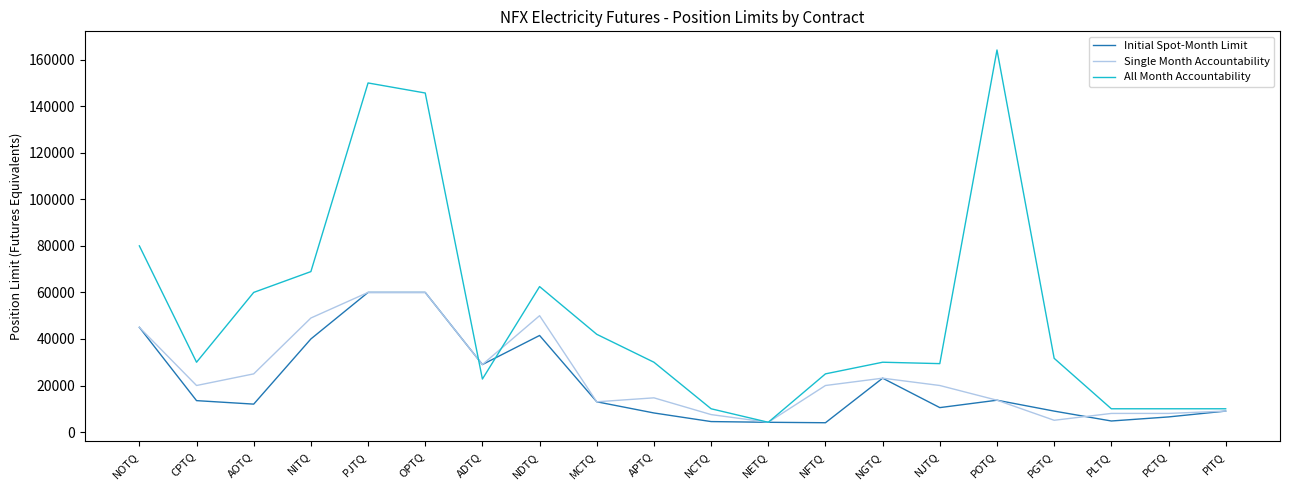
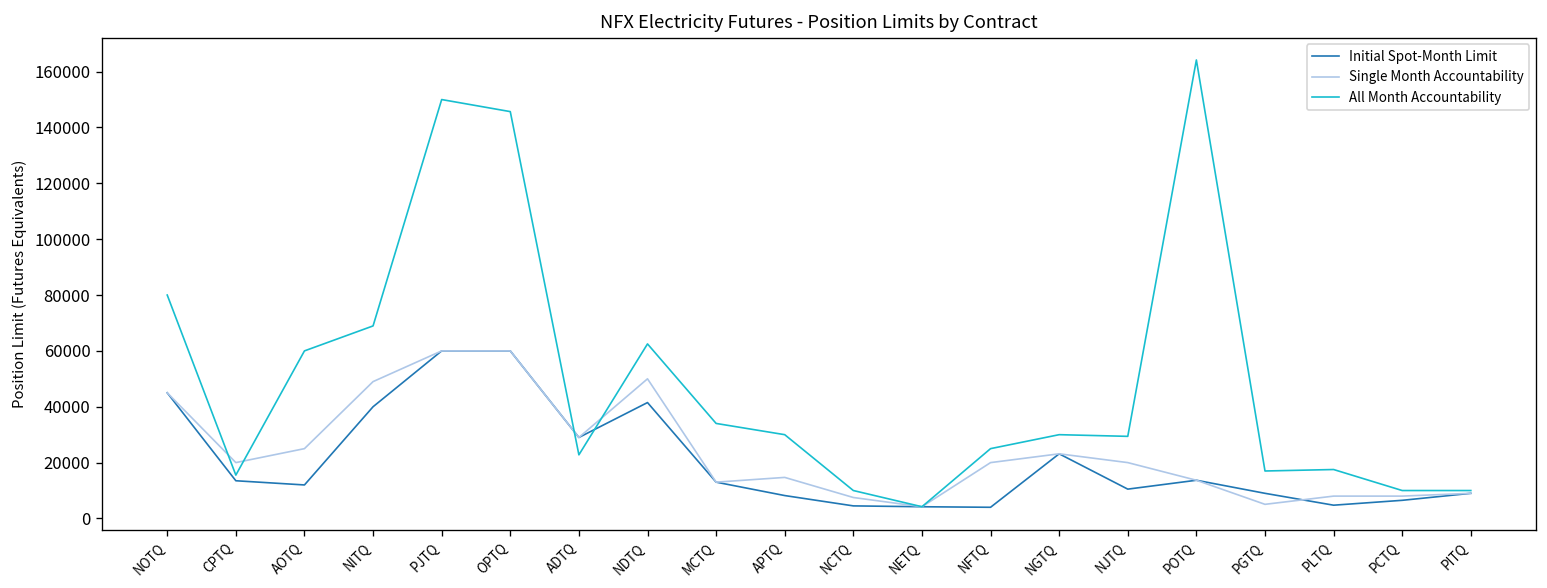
  {
    "Initial Spot-Month Limit": {
      "CPTQ": 14000,
      "AOTQ": 12000,
      "NITQ": 40000,
      "NDTQ": 42000,
      "APTQ": 8000,
      "NCTQ": 5000,
      "NFTQ": 4000,
      "NJTQ": 11000,
      "PGTQ": 9000,
      "PLTQ": 5000,
      "PCTQ": 6000
    },
    "Single Month Accountability": {
      "CPTQ": 20000,
      "AOTQ": 25000,
      "NITQ": 49000,
      "NDTQ": 50000,
      "APTQ": 15000,
      "NCTQ": 8000,
      "NFTQ": 20000,
      "NJTQ": 20000,
      "PGTQ": 5000,
      "PLTQ": 8000,
      "PCTQ": 8000
    },
    "All Month Accountability": {
      "NOTQ": 80000,
-     "CPTQ": 30000,
+     "CPTQ": 16000,
      "AOTQ": 60000,
      "NITQ": 69000,
      "PJTQ": 150000,
      "OPTQ": 146000,
      "ADTQ": 23000,
      "NDTQ": 63000,
-     "MCTQ": 42000,
+     "MCTQ": 34000,
      "APTQ": 30000,
      "NCTQ": 10000,
      "NFTQ": 25000,
      "NGTQ": 30000,
      "NJTQ": 29000,
      "POTQ": 164000,
-     "PGTQ": 32000,
-     "PLTQ": 10000,
+     "PGTQ": 17000,
+     "PLTQ": 18000,
      "PCTQ": 10000
    }
  }
